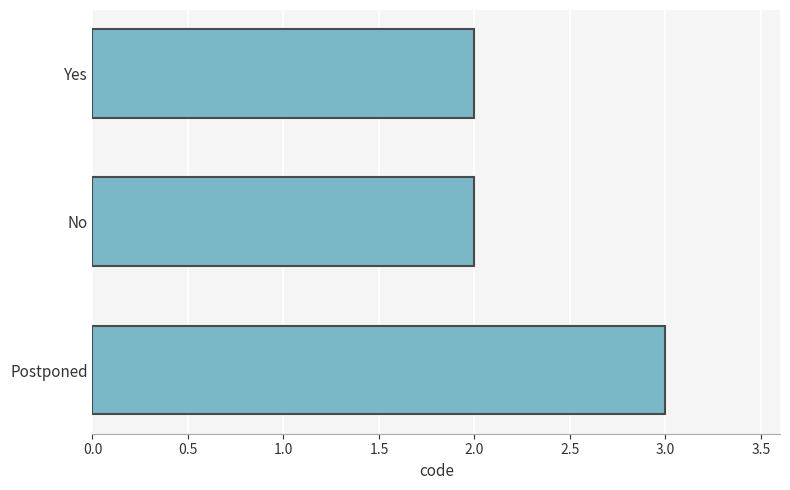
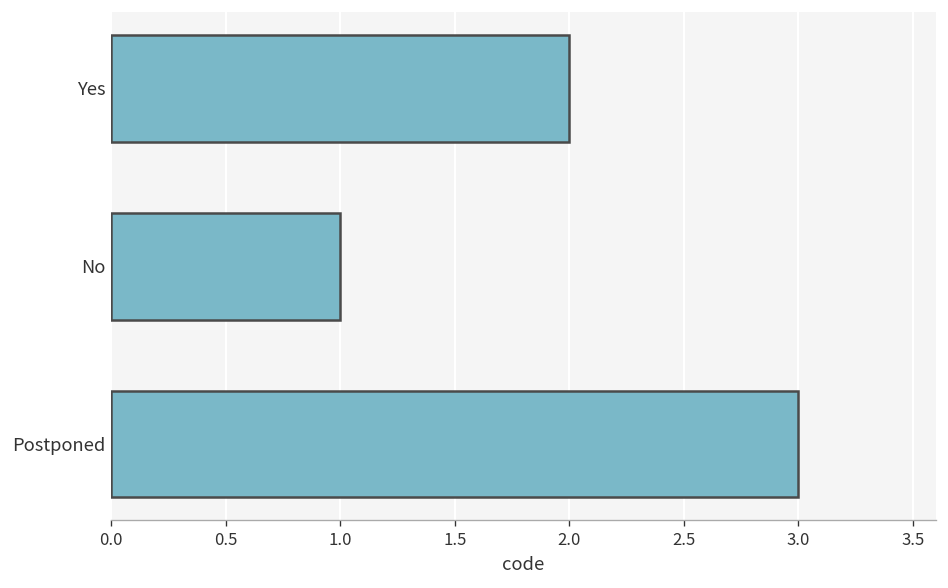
  {
    "Yes": 2,
-   "No": 2,
+   "No": 1,
    "Postponed": 3
  }
